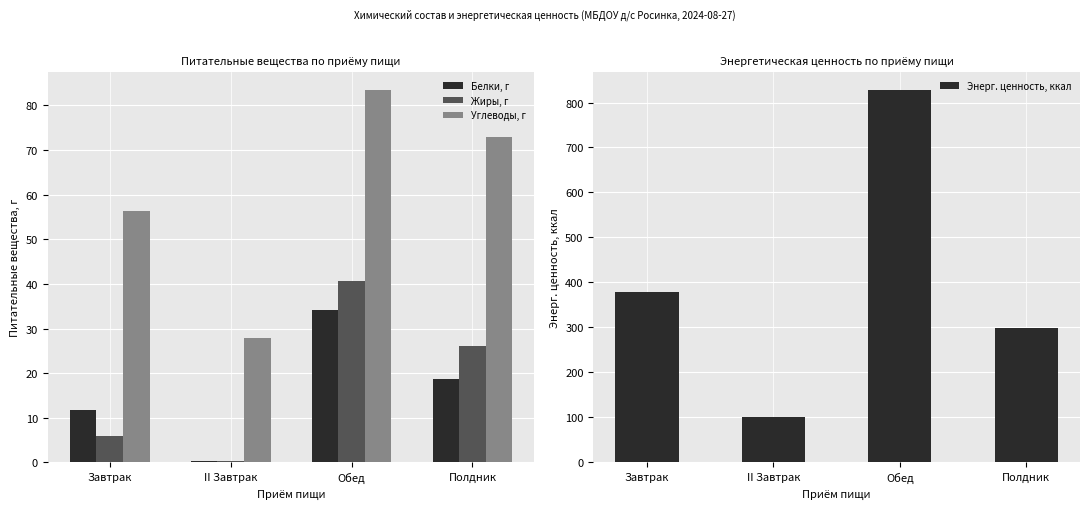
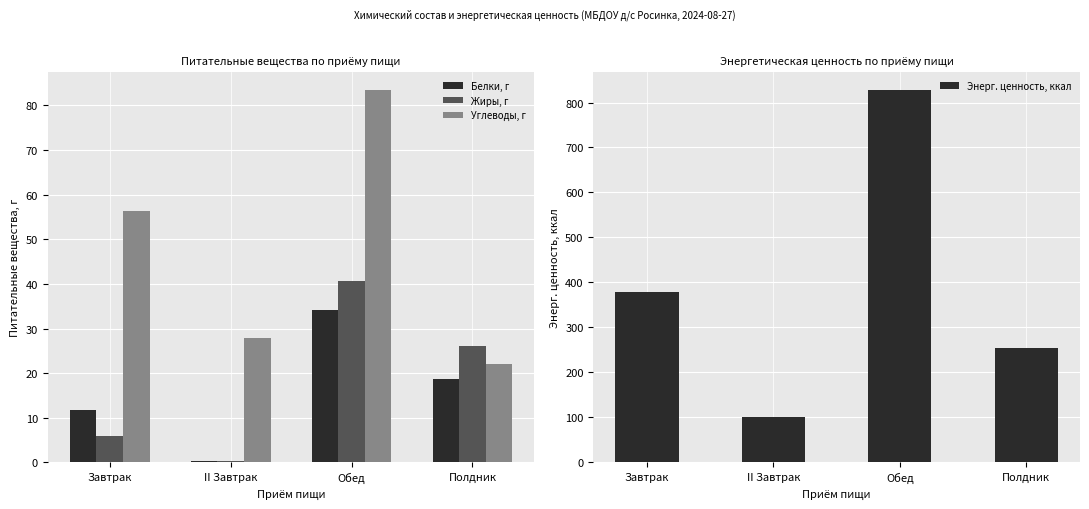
  {
    "Питательные вещества по приёму пищи": {
      "Белки, г": {
        "Завтрак": 12,
        "Обед": 34,
        "Полдник": 19
      },
      "Жиры, г": {
        "Завтрак": 6,
        "Обед": 41,
        "Полдник": 26
      },
      "Углеводы, г": {
        "Завтрак": 56,
        "II Завтрак": 28,
        "Обед": 83,
-       "Полдник": 73
+       "Полдник": 22
      }
    },
    "Энергетическая ценность по приёму пищи": {
      "Завтрак": 380,
      "II Завтрак": 100,
      "Обед": 830,
-     "Полдник": 300
+     "Полдник": 250
    }
  }
